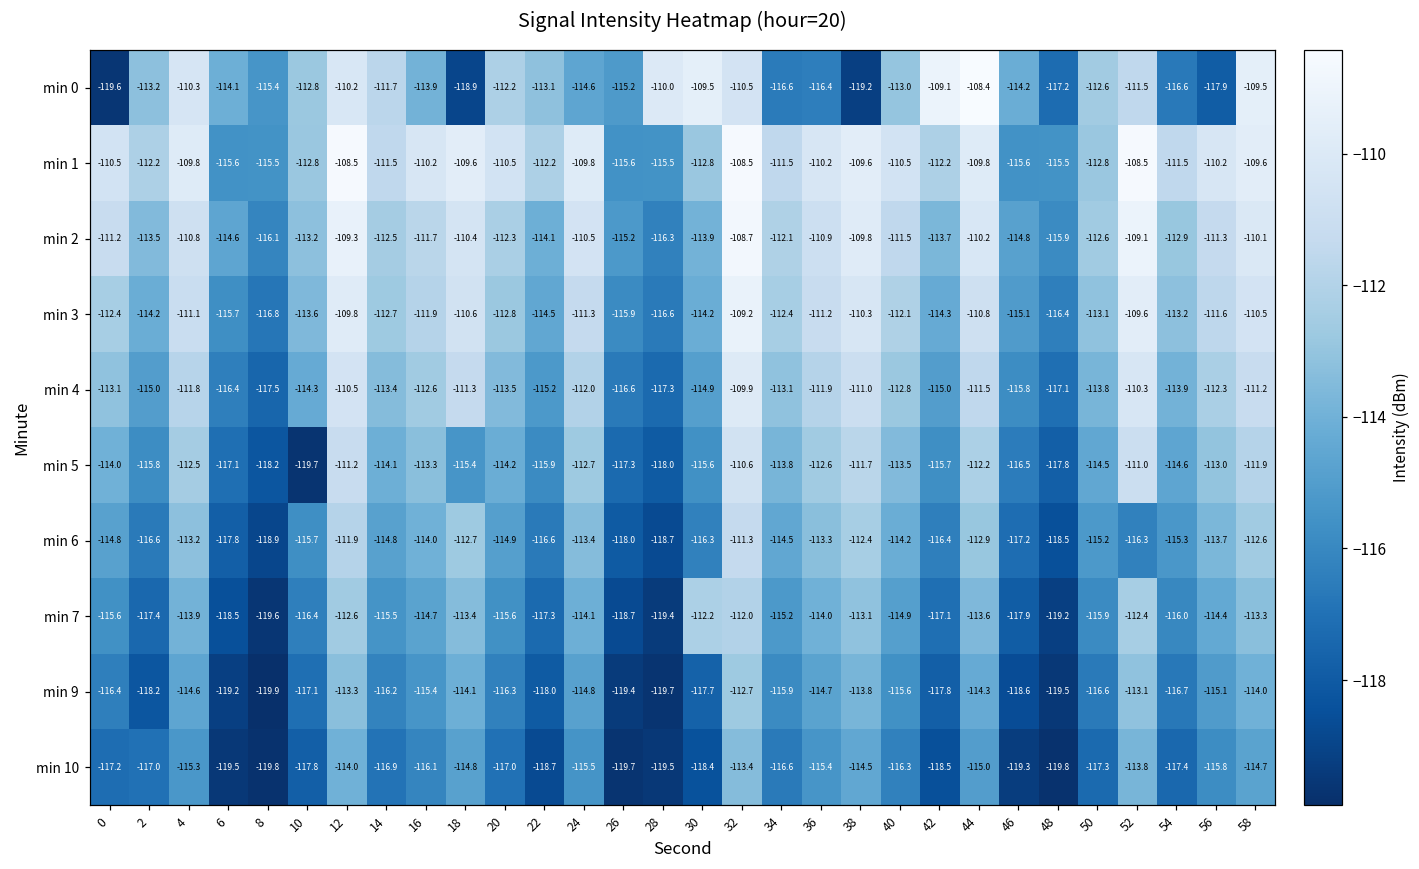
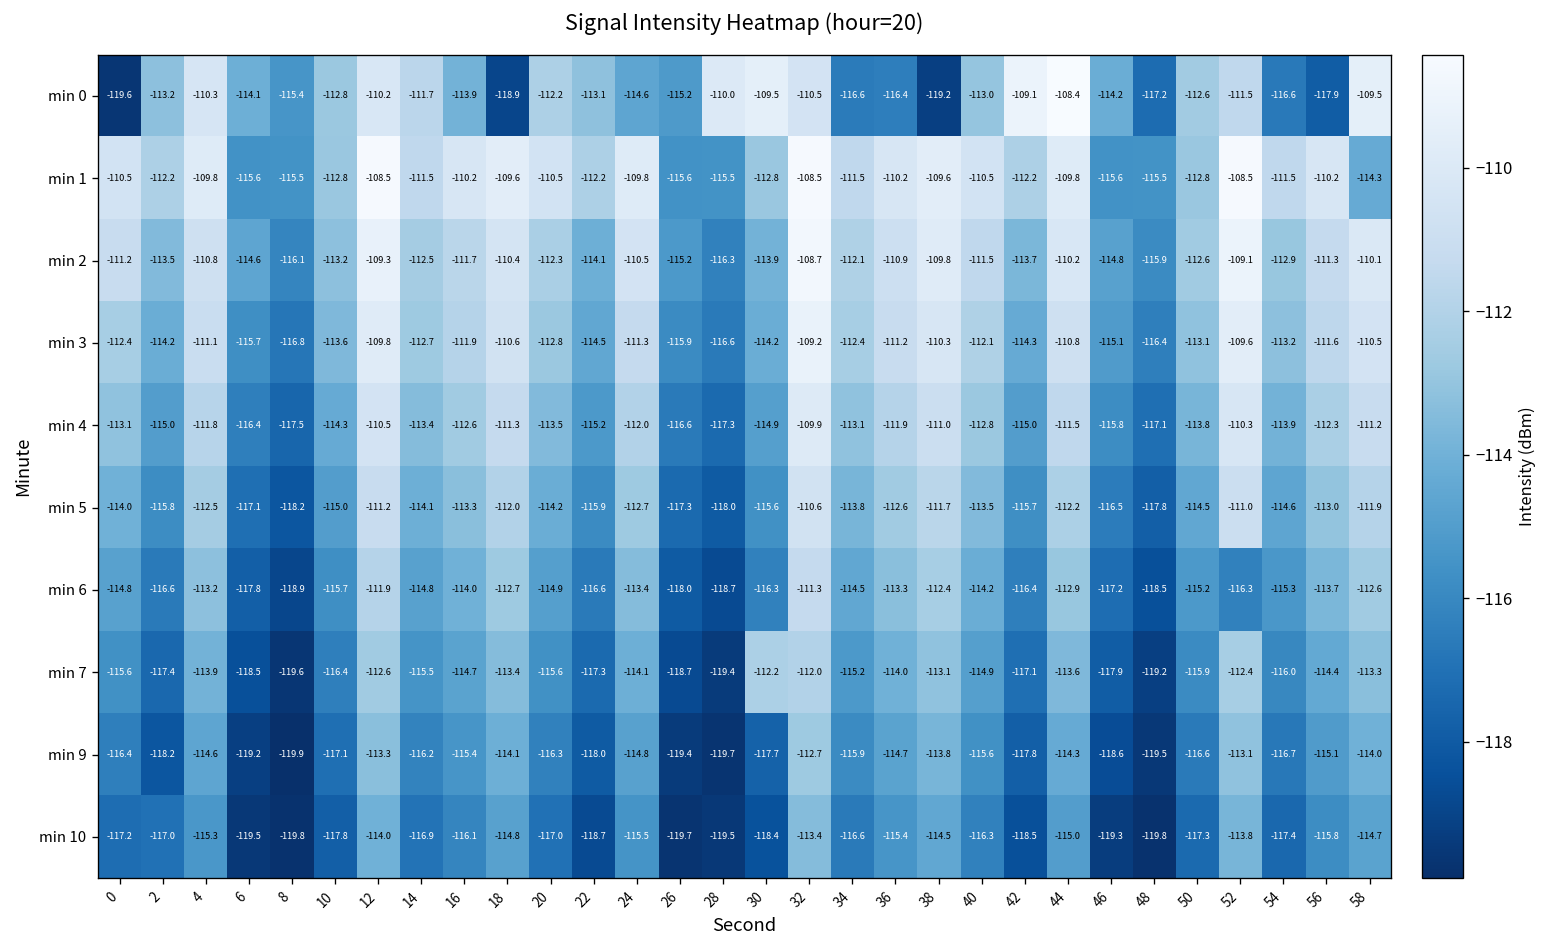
  {
    "min 1": {
      "0": -110.5,
      "2": -112.2,
      "4": -109.8,
      "6": -115.6,
      "8": -115.5,
      "10": -112.8,
      "12": -108.5,
      "14": -111.5,
      "16": -110.2,
      "18": -109.6,
      "20": -110.5,
      "22": -112.2,
      "24": -109.8,
      "26": -115.6,
      "28": -115.5,
      "30": -112.8,
      "32": -108.5,
      "34": -111.5,
      "36": -110.2,
      "38": -109.6,
      "40": -110.5,
      "42": -112.2,
      "44": -109.8,
      "46": -115.6,
      "48": -115.5,
      "50": -112.8,
      "52": -108.5,
      "54": -111.5,
      "56": -110.2,
-     "58": -109.6
+     "58": -114.3
    },
    "min 5": {
      "0": -114.0,
      "2": -115.8,
      "4": -112.5,
      "6": -117.1,
      "8": -118.2,
-     "10": -119.7,
+     "10": -115.0,
      "12": -111.2,
      "14": -114.1,
      "16": -113.3,
-     "18": -115.4,
+     "18": -112.0,
      "20": -114.2,
      "22": -115.9,
      "24": -112.7,
      "26": -117.3,
      "28": -118.0,
      "30": -115.6,
      "32": -110.6,
      "34": -113.8,
      "36": -112.6,
      "38": -111.7,
      "40": -113.5,
      "42": -115.7,
      "44": -112.2,
      "46": -116.5,
      "48": -117.8,
      "50": -114.5,
      "52": -111.0,
      "54": -114.6,
      "56": -113.0,
      "58": -111.9
    }
  }
